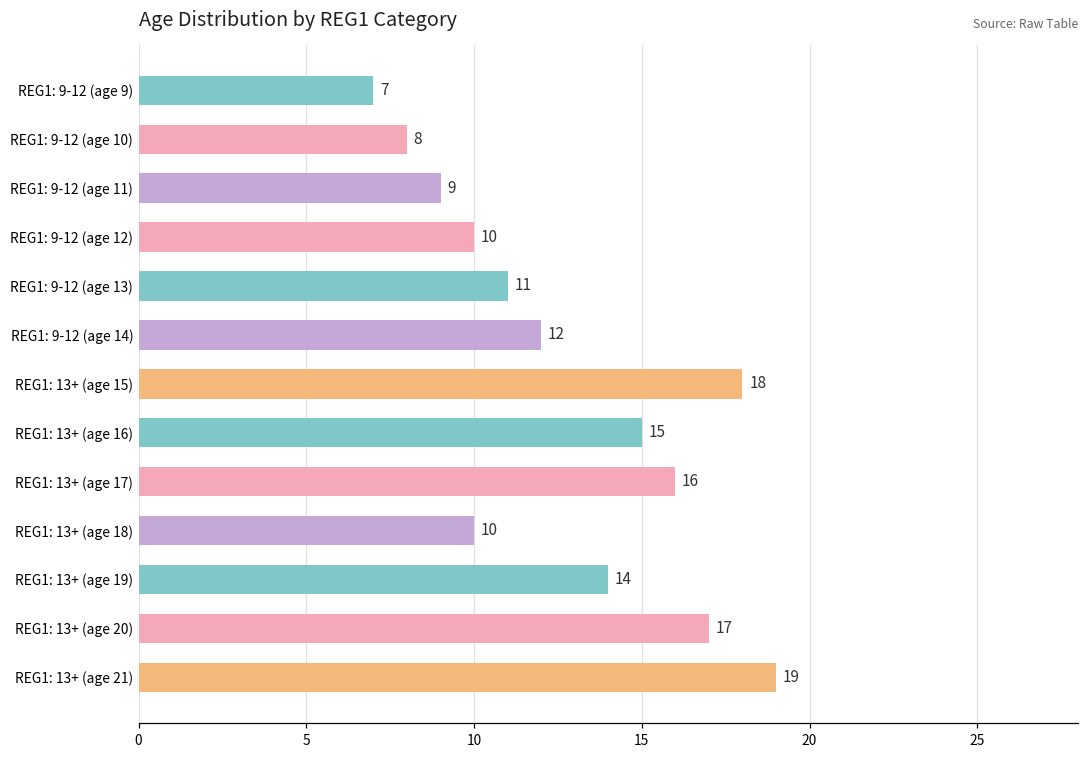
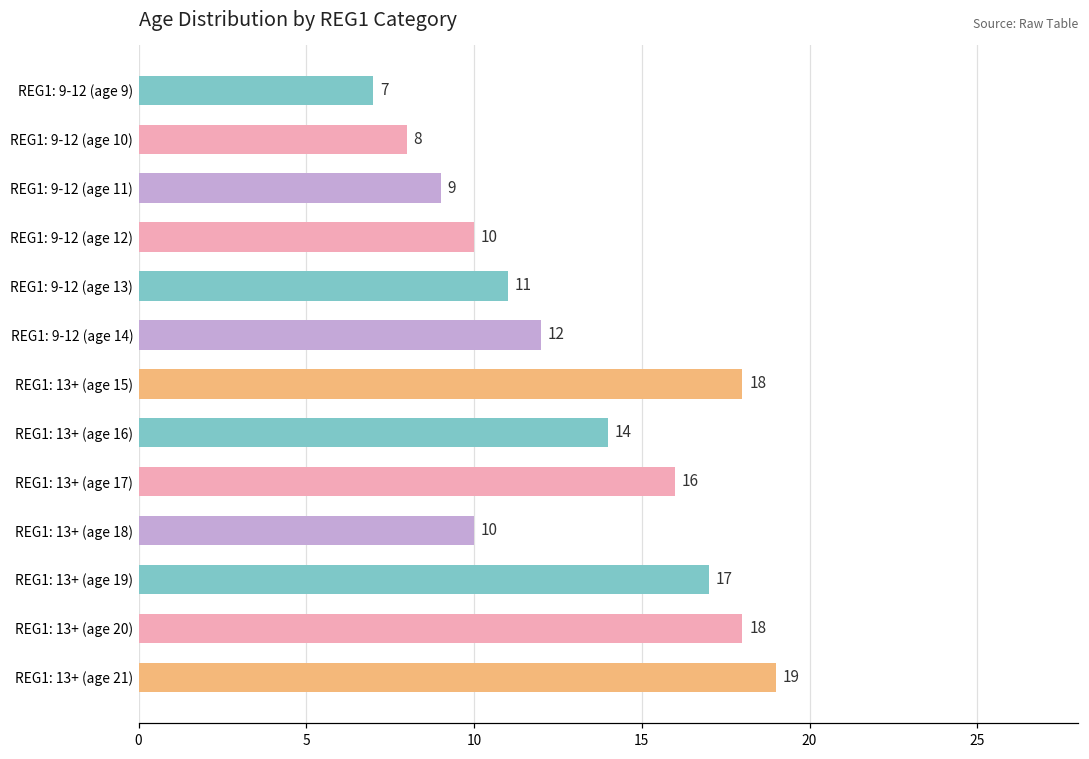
  {
    "REG1: 9-12 (age 9)": 7,
    "REG1: 9-12 (age 10)": 8,
    "REG1: 9-12 (age 11)": 9,
    "REG1: 9-12 (age 12)": 10,
    "REG1: 9-12 (age 13)": 11,
    "REG1: 9-12 (age 14)": 12,
    "REG1: 13+ (age 15)": 18,
-   "REG1: 13+ (age 16)": 15,
+   "REG1: 13+ (age 16)": 14,
    "REG1: 13+ (age 17)": 16,
    "REG1: 13+ (age 18)": 10,
-   "REG1: 13+ (age 19)": 14,
-   "REG1: 13+ (age 20)": 17,
+   "REG1: 13+ (age 19)": 17,
+   "REG1: 13+ (age 20)": 18,
    "REG1: 13+ (age 21)": 19
  }
